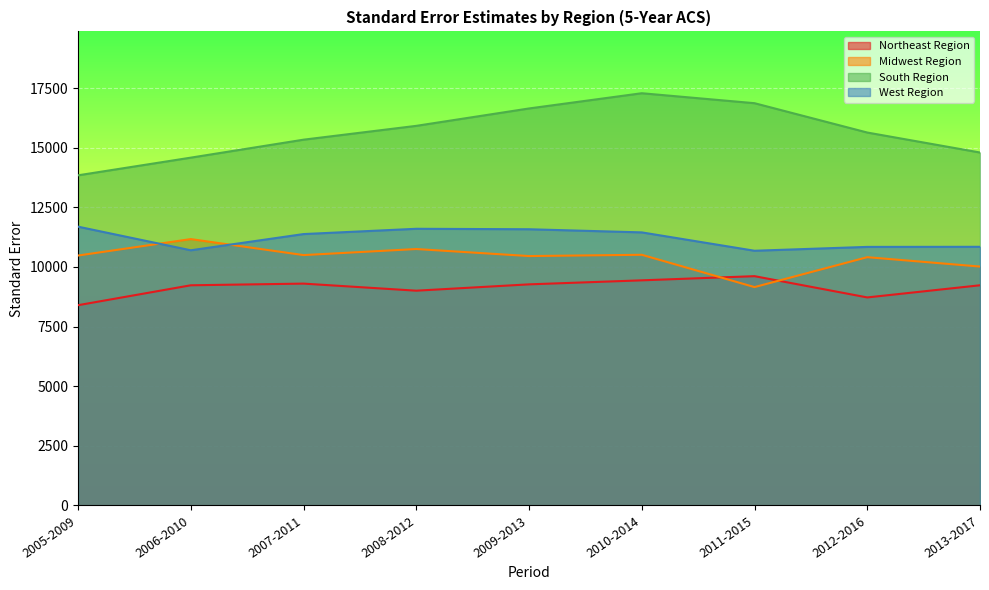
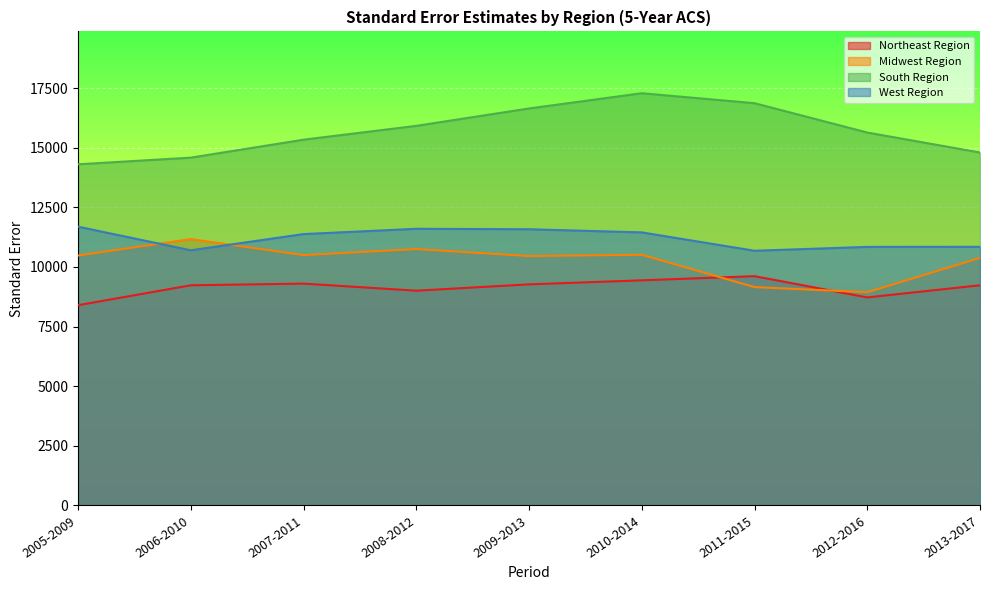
  {
    "Northeast Region": {
      "2005-2009": 8400,
      "2006-2010": 9200,
      "2007-2011": 9300,
      "2008-2012": 9000,
      "2009-2013": 9300,
      "2010-2014": 9400,
      "2011-2015": 9600,
      "2012-2016": 8700,
      "2013-2017": 9200
    },
    "Midwest Region": {
      "2005-2009": 10500,
      "2006-2010": 11200,
      "2007-2011": 10500,
      "2008-2012": 10700,
      "2009-2013": 10500,
      "2010-2014": 10500,
      "2011-2015": 9200,
-     "2012-2016": 10400,
-     "2013-2017": 10000
+     "2012-2016": 8900,
+     "2013-2017": 10400
    },
    "South Region": {
-     "2005-2009": 13800,
+     "2005-2009": 14300,
      "2006-2010": 14600,
      "2007-2011": 15300,
      "2008-2012": 15900,
      "2009-2013": 16600,
      "2010-2014": 17300,
      "2011-2015": 16900,
      "2012-2016": 15600,
      "2013-2017": 14800
    },
    "West Region": {
      "2005-2009": 11700,
      "2006-2010": 10700,
      "2007-2011": 11400,
      "2008-2012": 11600,
      "2009-2013": 11600,
      "2010-2014": 11400,
      "2011-2015": 10700,
      "2012-2016": 10800,
      "2013-2017": 10800
    }
  }
